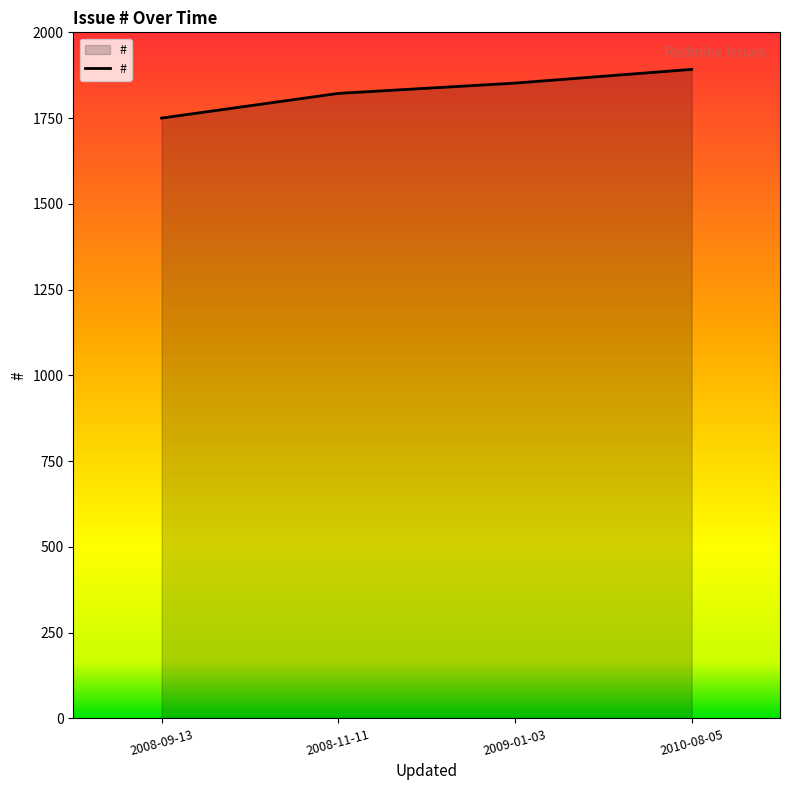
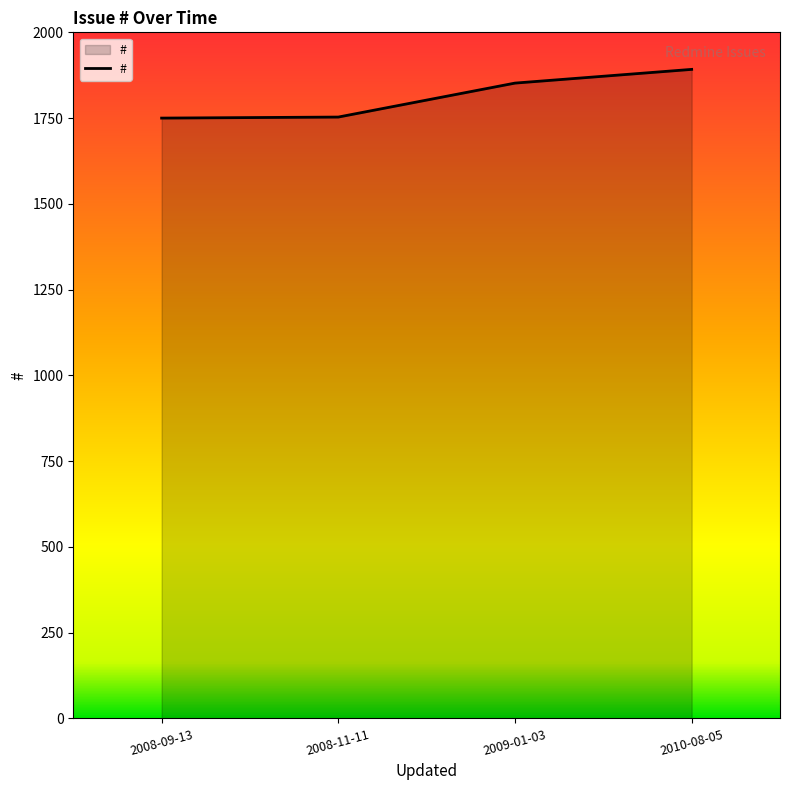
  {
    "2008-09-13": 1750,
-   "2008-11-11": 1820,
+   "2008-11-11": 1750,
    "2009-01-03": 1850,
    "2010-08-05": 1890
  }
